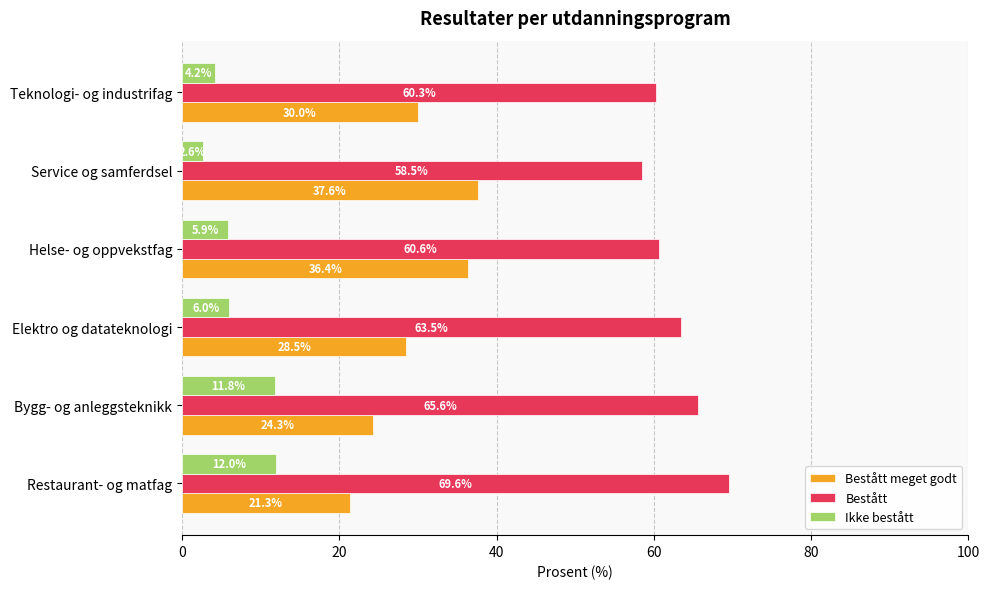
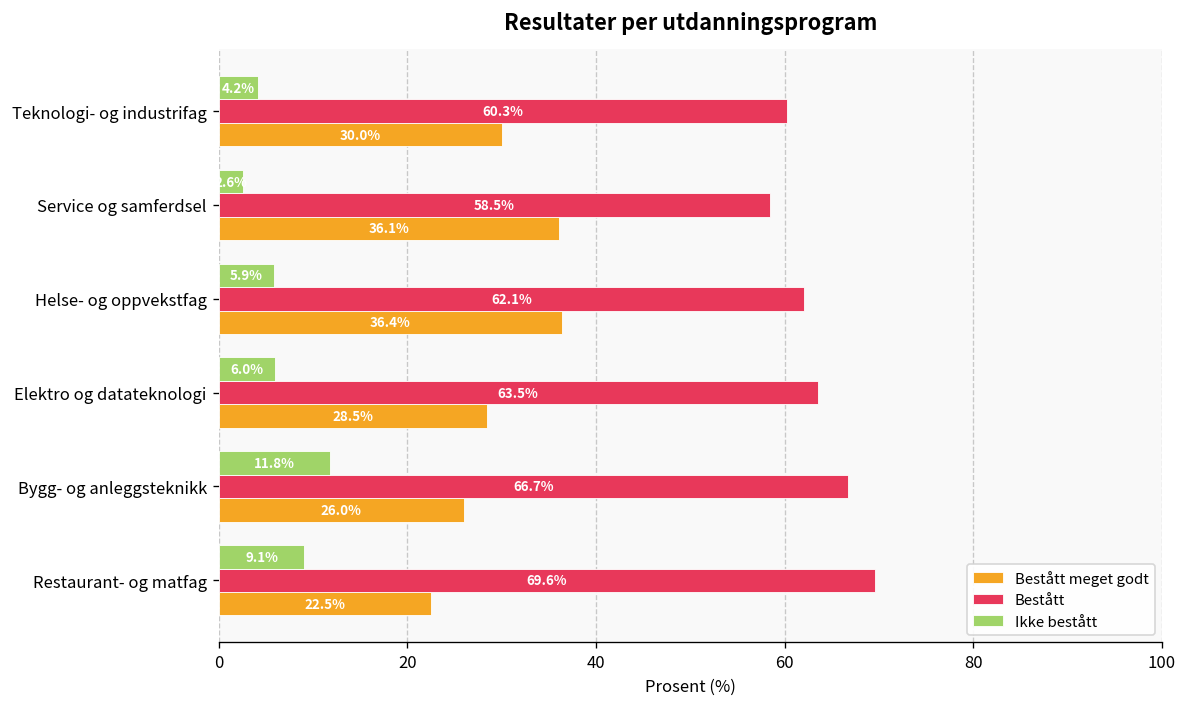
  {
    "Bestått meget godt": {
      "Teknologi- og industrifag": "30.0%",
-     "Service og samferdsel": "37.6%",
+     "Service og samferdsel": "36.1%",
      "Helse- og oppvekstfag": "36.4%",
      "Elektro og datateknologi": "28.5%",
-     "Bygg- og anleggsteknikk": "24.3%",
-     "Restaurant- og matfag": "21.3%"
+     "Bygg- og anleggsteknikk": "26.0%",
+     "Restaurant- og matfag": "22.5%"
    },
    "Bestått": {
      "Teknologi- og industrifag": "60.3%",
      "Service og samferdsel": "58.5%",
-     "Helse- og oppvekstfag": "60.6%",
+     "Helse- og oppvekstfag": "62.1%",
      "Elektro og datateknologi": "63.5%",
-     "Bygg- og anleggsteknikk": "65.6%",
+     "Bygg- og anleggsteknikk": "66.7%",
      "Restaurant- og matfag": "69.6%"
    },
    "Ikke bestått": {
      "Teknologi- og industrifag": "4.2%",
      "Service og samferdsel": "2.6%",
      "Helse- og oppvekstfag": "5.9%",
      "Elektro og datateknologi": "6.0%",
      "Bygg- og anleggsteknikk": "11.8%",
-     "Restaurant- og matfag": "12.0%"
+     "Restaurant- og matfag": "9.1%"
    }
  }
